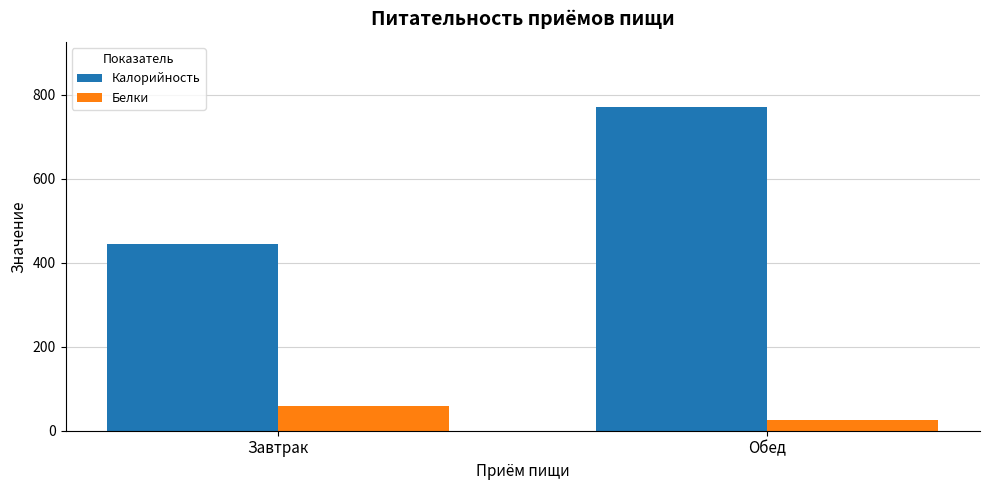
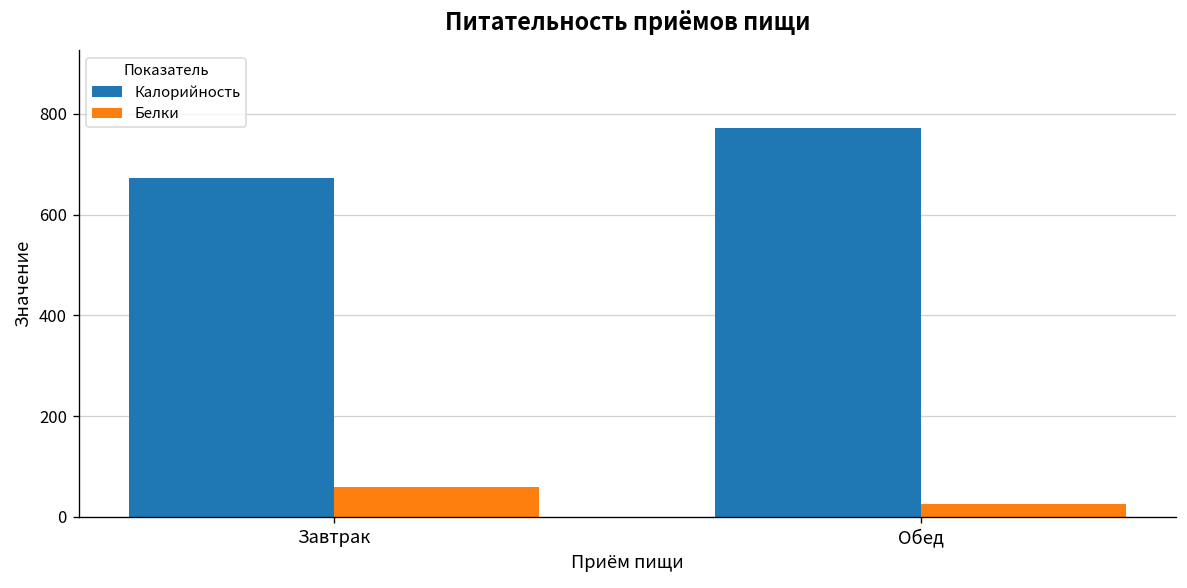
  {
    "Калорийность": {
-     "Завтрак": 450,
+     "Завтрак": 670,
      "Обед": 770
    },
    "Белки": {
      "Завтрак": 60,
      "Обед": 20
    }
  }
